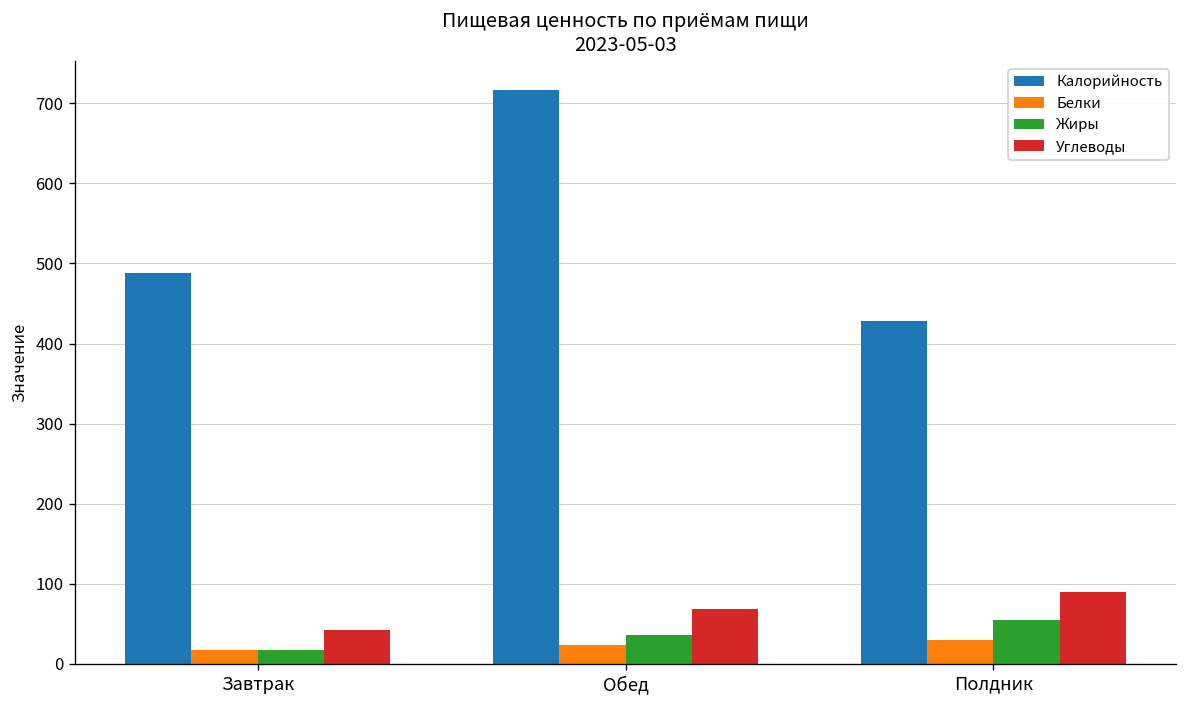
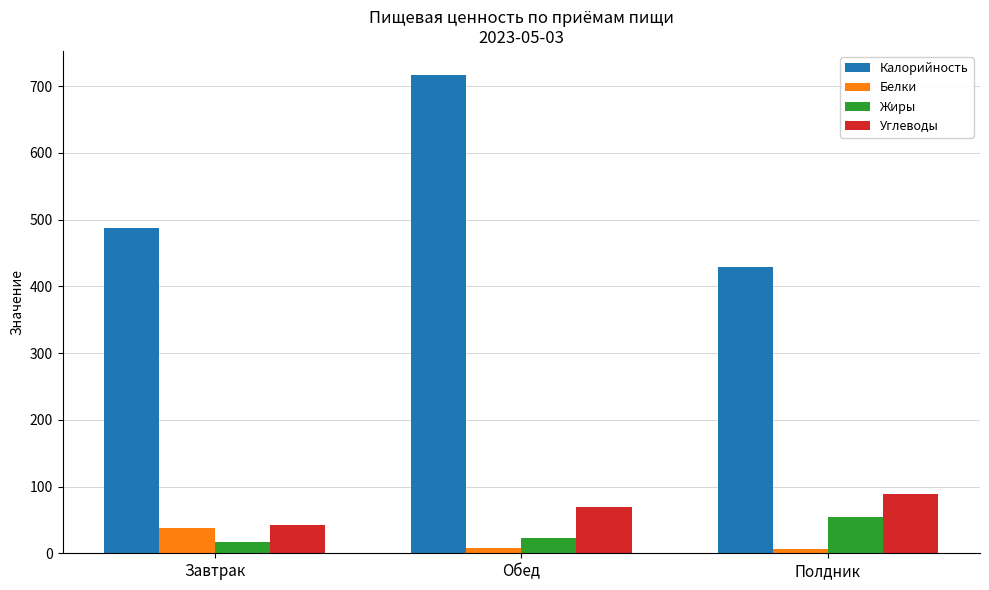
  {
    "Калорийность": {
      "Завтрак": 490,
      "Обед": 720,
      "Полдник": 430
    },
    "Белки": {
-     "Завтрак": 20,
-     "Обед": 20,
-     "Полдник": 30
+     "Завтрак": 40,
+     "Обед": 10,
+     "Полдник": 10
    },
    "Жиры": {
      "Завтрак": 20,
-     "Обед": 40,
+     "Обед": 20,
      "Полдник": 50
    },
    "Углеводы": {
      "Завтрак": 40,
      "Обед": 70,
      "Полдник": 90
    }
  }
